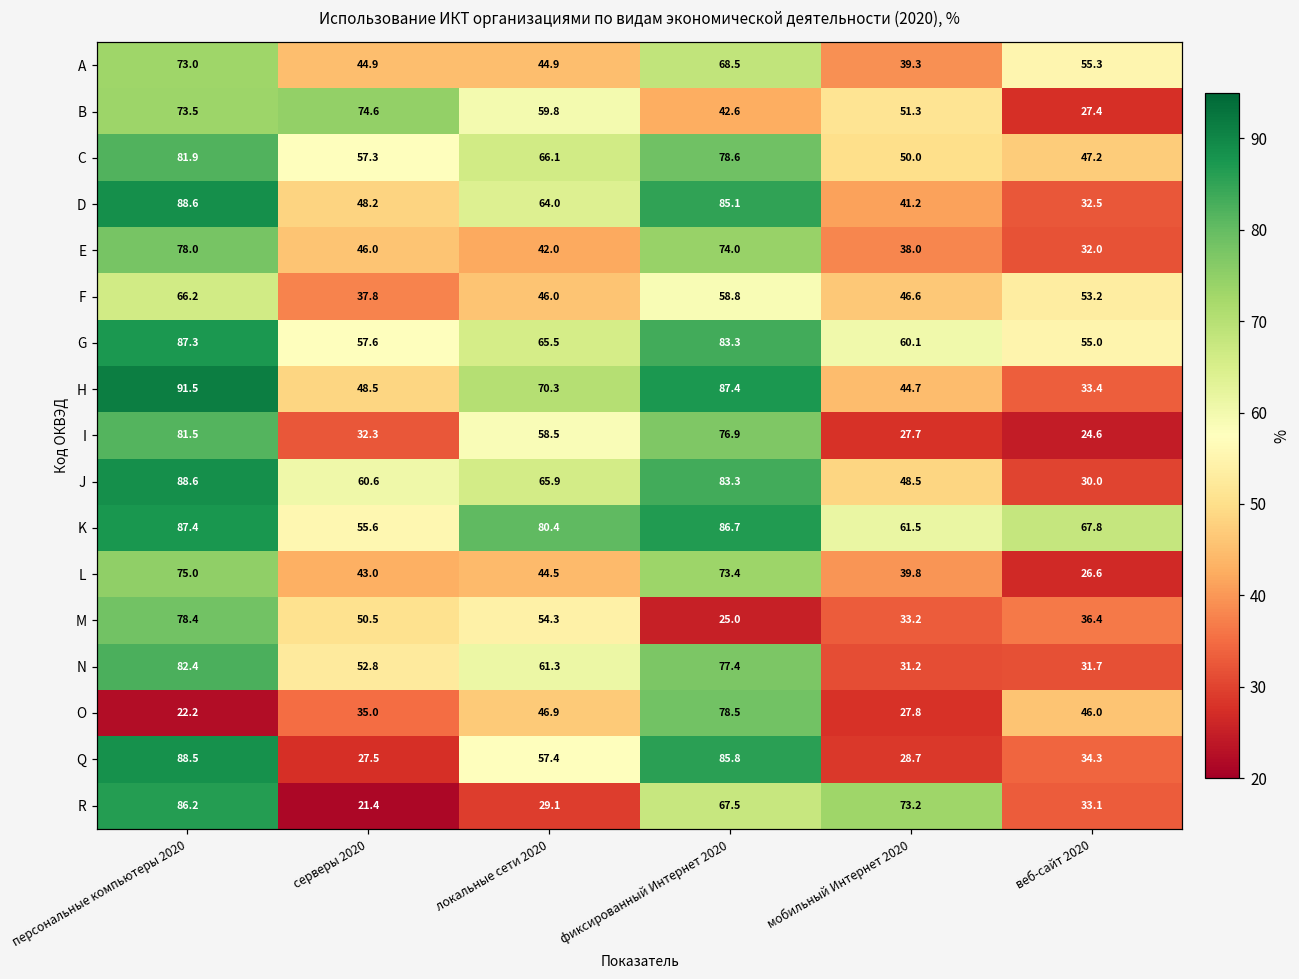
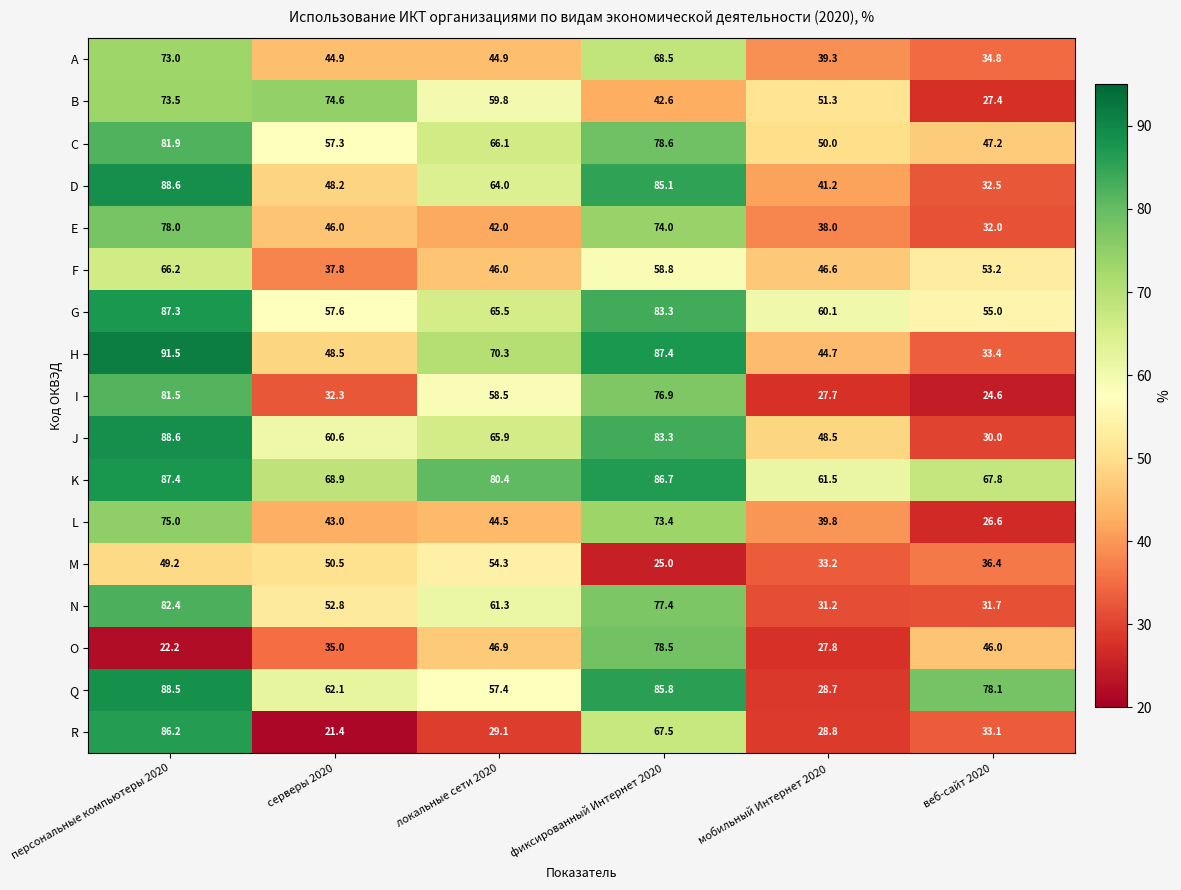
  {
    "A": {
      "персональные компьютеры 2020": 73.0,
      "серверы 2020": 44.9,
      "локальные сети 2020": 44.9,
      "фиксированный Интернет 2020": 68.5,
      "мобильный Интернет 2020": 39.3,
-     "веб-сайт 2020": 55.3
+     "веб-сайт 2020": 34.8
    },
    "B": {
      "персональные компьютеры 2020": 73.5,
      "серверы 2020": 74.6,
      "локальные сети 2020": 59.8,
      "фиксированный Интернет 2020": 42.6,
      "мобильный Интернет 2020": 51.3,
      "веб-сайт 2020": 27.4
    },
    "C": {
      "персональные компьютеры 2020": 81.9,
      "серверы 2020": 57.3,
      "локальные сети 2020": 66.1,
      "фиксированный Интернет 2020": 78.6,
      "мобильный Интернет 2020": 50.0,
      "веб-сайт 2020": 47.2
    },
    "D": {
      "персональные компьютеры 2020": 88.6,
      "серверы 2020": 48.2,
      "локальные сети 2020": 64.0,
      "фиксированный Интернет 2020": 85.1,
      "мобильный Интернет 2020": 41.2,
      "веб-сайт 2020": 32.5
    },
    "E": {
      "персональные компьютеры 2020": 78.0,
      "серверы 2020": 46.0,
      "локальные сети 2020": 42.0,
      "фиксированный Интернет 2020": 74.0,
      "мобильный Интернет 2020": 38.0,
      "веб-сайт 2020": 32.0
    },
    "F": {
      "персональные компьютеры 2020": 66.2,
      "серверы 2020": 37.8,
      "локальные сети 2020": 46.0,
      "фиксированный Интернет 2020": 58.8,
      "мобильный Интернет 2020": 46.6,
      "веб-сайт 2020": 53.2
    },
    "G": {
      "персональные компьютеры 2020": 87.3,
      "серверы 2020": 57.6,
      "локальные сети 2020": 65.5,
      "фиксированный Интернет 2020": 83.3,
      "мобильный Интернет 2020": 60.1,
      "веб-сайт 2020": 55.0
    },
    "H": {
      "персональные компьютеры 2020": 91.5,
      "серверы 2020": 48.5,
      "локальные сети 2020": 70.3,
      "фиксированный Интернет 2020": 87.4,
      "мобильный Интернет 2020": 44.7,
      "веб-сайт 2020": 33.4
    },
    "I": {
      "персональные компьютеры 2020": 81.5,
      "серверы 2020": 32.3,
      "локальные сети 2020": 58.5,
      "фиксированный Интернет 2020": 76.9,
      "мобильный Интернет 2020": 27.7,
      "веб-сайт 2020": 24.6
    },
    "J": {
      "персональные компьютеры 2020": 88.6,
      "серверы 2020": 60.6,
      "локальные сети 2020": 65.9,
      "фиксированный Интернет 2020": 83.3,
      "мобильный Интернет 2020": 48.5,
      "веб-сайт 2020": 30.0
    },
    "K": {
      "персональные компьютеры 2020": 87.4,
-     "серверы 2020": 55.6,
+     "серверы 2020": 68.9,
      "локальные сети 2020": 80.4,
      "фиксированный Интернет 2020": 86.7,
      "мобильный Интернет 2020": 61.5,
      "веб-сайт 2020": 67.8
    },
    "L": {
      "персональные компьютеры 2020": 75.0,
      "серверы 2020": 43.0,
      "локальные сети 2020": 44.5,
      "фиксированный Интернет 2020": 73.4,
      "мобильный Интернет 2020": 39.8,
      "веб-сайт 2020": 26.6
    },
    "M": {
-     "персональные компьютеры 2020": 78.4,
+     "персональные компьютеры 2020": 49.2,
      "серверы 2020": 50.5,
      "локальные сети 2020": 54.3,
      "фиксированный Интернет 2020": 25.0,
      "мобильный Интернет 2020": 33.2,
      "веб-сайт 2020": 36.4
    },
    "N": {
      "персональные компьютеры 2020": 82.4,
      "серверы 2020": 52.8,
      "локальные сети 2020": 61.3,
      "фиксированный Интернет 2020": 77.4,
      "мобильный Интернет 2020": 31.2,
      "веб-сайт 2020": 31.7
    },
    "O": {
      "персональные компьютеры 2020": 22.2,
      "серверы 2020": 35.0,
      "локальные сети 2020": 46.9,
      "фиксированный Интернет 2020": 78.5,
      "мобильный Интернет 2020": 27.8,
      "веб-сайт 2020": 46.0
    },
    "Q": {
      "персональные компьютеры 2020": 88.5,
-     "серверы 2020": 27.5,
+     "серверы 2020": 62.1,
      "локальные сети 2020": 57.4,
      "фиксированный Интернет 2020": 85.8,
      "мобильный Интернет 2020": 28.7,
-     "веб-сайт 2020": 34.3
+     "веб-сайт 2020": 78.1
    },
    "R": {
      "персональные компьютеры 2020": 86.2,
      "серверы 2020": 21.4,
      "локальные сети 2020": 29.1,
      "фиксированный Интернет 2020": 67.5,
-     "мобильный Интернет 2020": 73.2,
+     "мобильный Интернет 2020": 28.8,
      "веб-сайт 2020": 33.1
    }
  }
